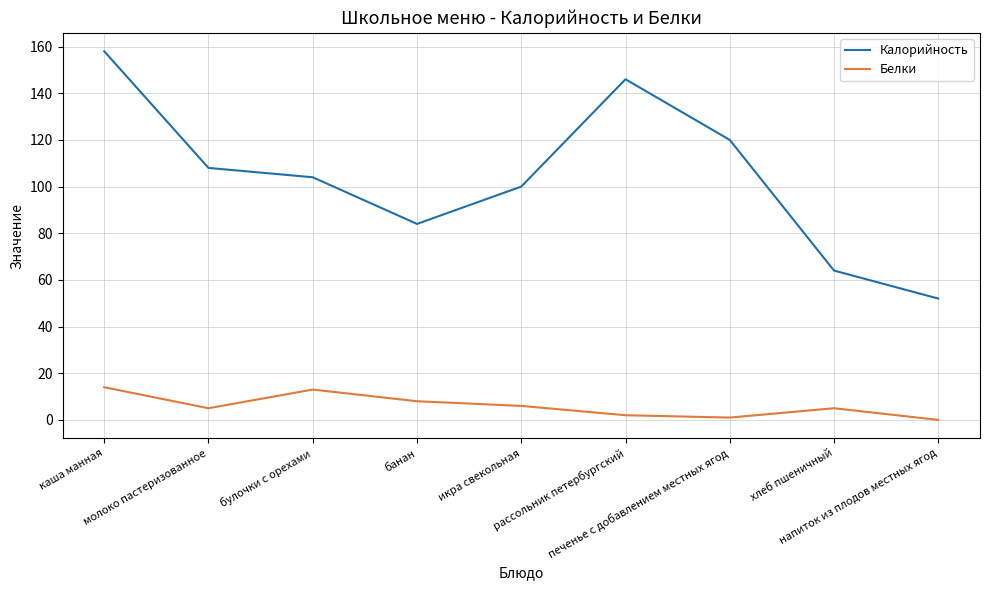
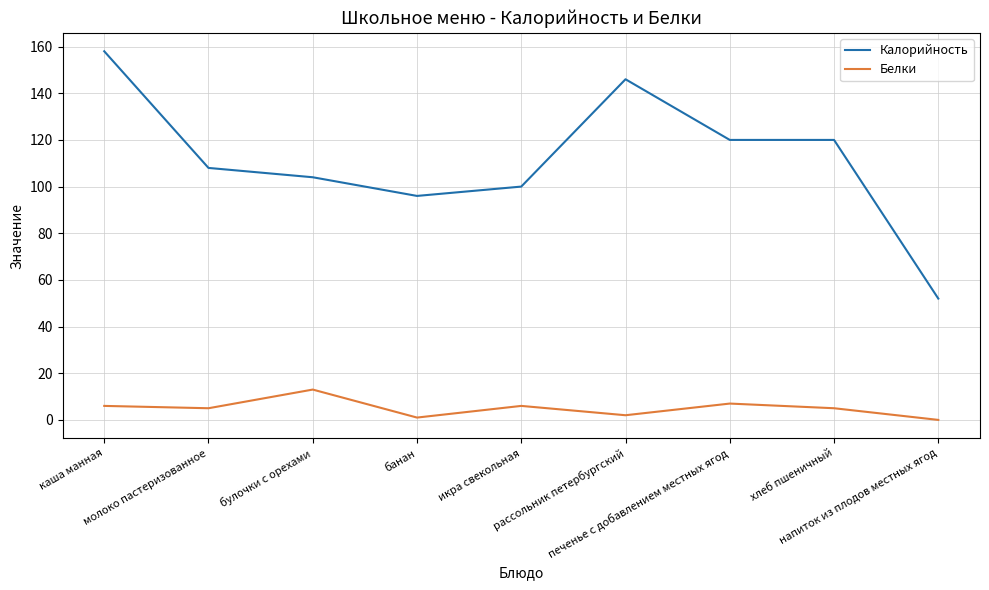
  {
    "Калорийность": {
      "каша манная": 158,
      "молоко пастеризованное": 108,
      "булочки с орехами": 104,
-     "банан": 84,
+     "банан": 96,
      "икра свекольная": 100,
      "рассольник петербургский": 146,
      "печенье с добавлением местных ягод": 120,
-     "хлеб пшеничный": 64,
+     "хлеб пшеничный": 120,
      "напиток из плодов местных ягод": 52
    },
    "Белки": {
-     "каша манная": 14,
+     "каша манная": 6,
      "молоко пастеризованное": 5,
      "булочки с орехами": 13,
-     "банан": 8,
+     "банан": 1,
      "икра свекольная": 6,
      "рассольник петербургский": 2,
-     "печенье с добавлением местных ягод": 1,
+     "печенье с добавлением местных ягод": 7,
      "хлеб пшеничный": 5,
      "напиток из плодов местных ягод": 0
    }
  }
